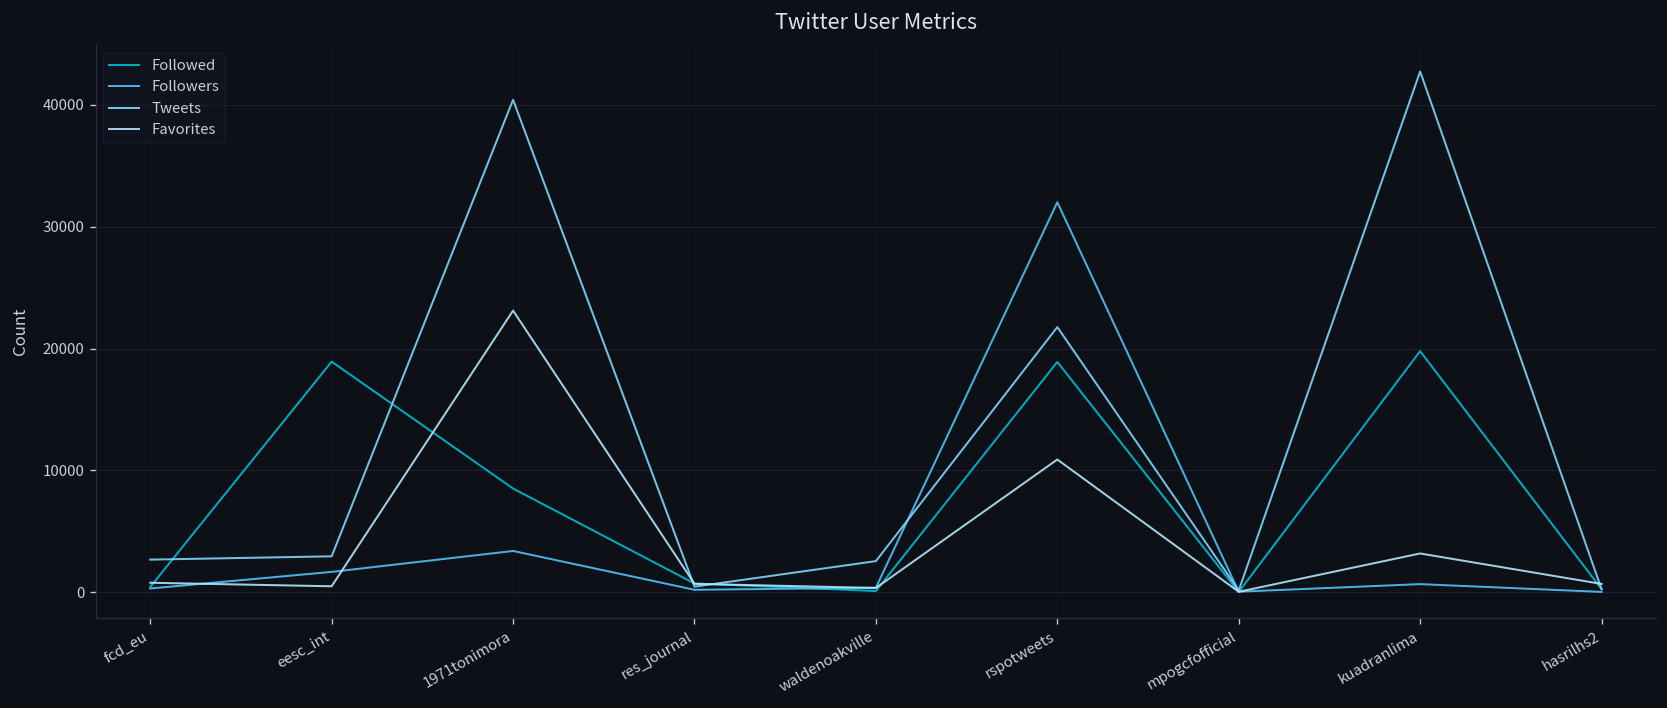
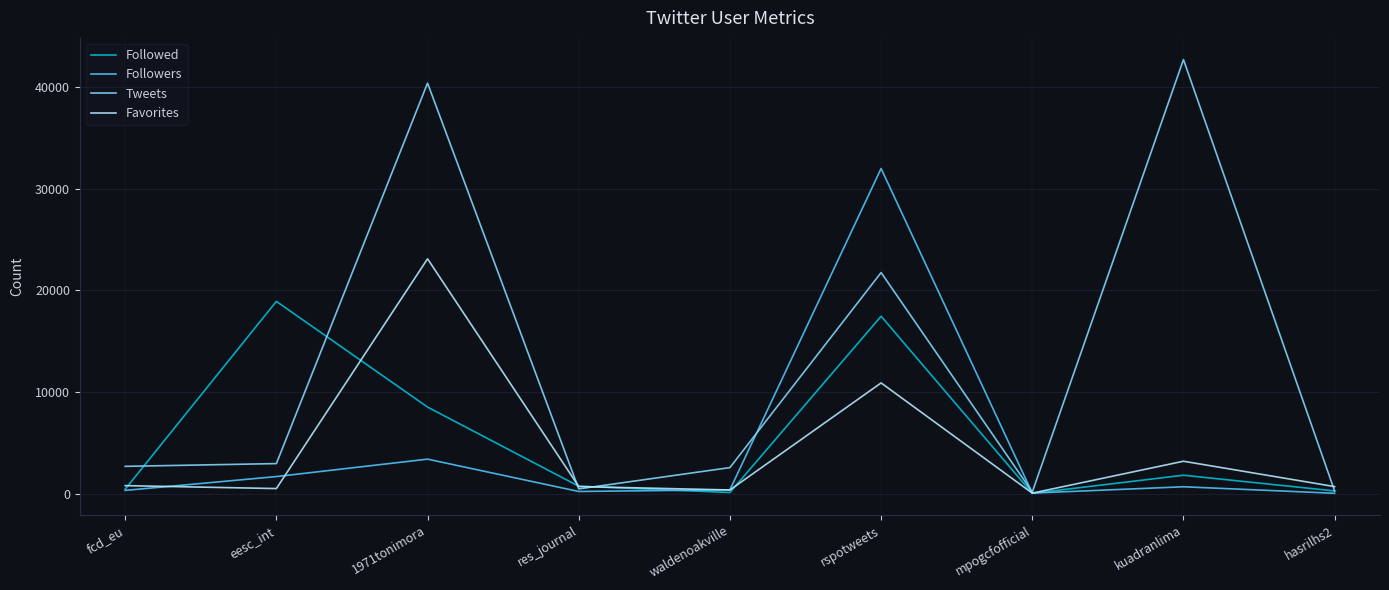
  {
    "Followed": {
      "eesc_int": 18900,
      "1971tonimora": 8500,
-     "rspotweets": 18900,
-     "kuadranlima": 19800
+     "rspotweets": 17500,
+     "kuadranlima": 1800
    }
  }
